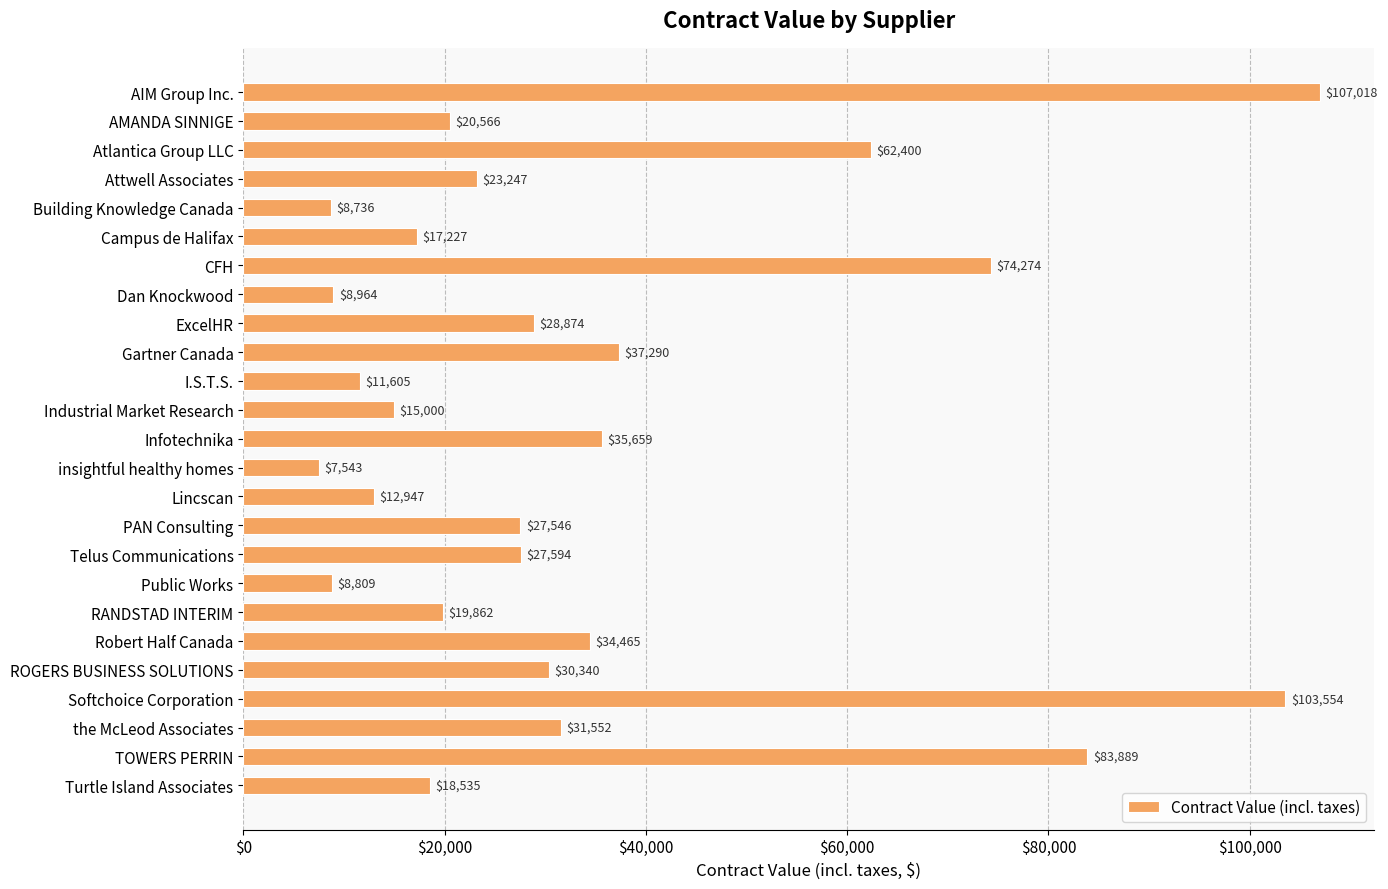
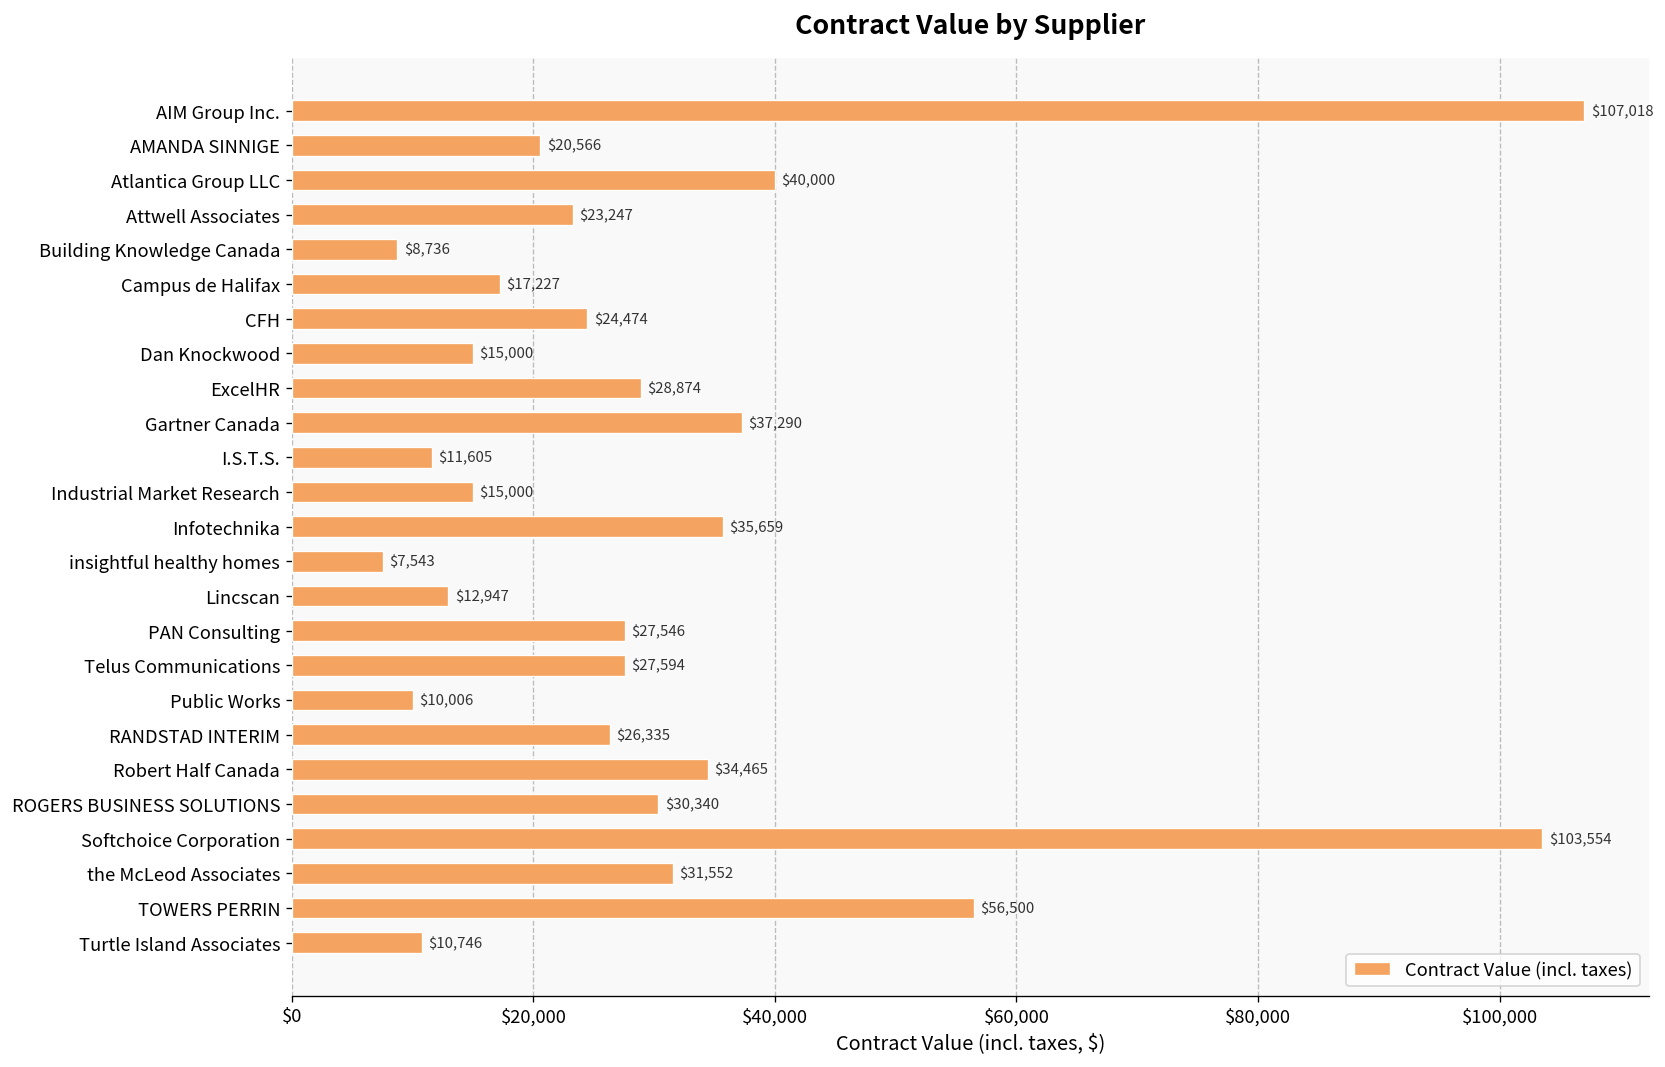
  {
    "AIM Group Inc.": "$107,018",
    "AMANDA SINNIGE": "$20,566",
-   "Atlantica Group LLC": "$62,400",
+   "Atlantica Group LLC": "$40,000",
    "Attwell Associates": "$23,247",
    "Building Knowledge Canada": "$8,736",
    "Campus de Halifax": "$17,227",
-   "CFH": "$74,274",
-   "Dan Knockwood": "$8,964",
+   "CFH": "$24,474",
+   "Dan Knockwood": "$15,000",
    "ExcelHR": "$28,874",
    "Gartner Canada": "$37,290",
    "I.S.T.S.": "$11,605",
    "Industrial Market Research": "$15,000",
    "Infotechnika": "$35,659",
    "insightful healthy homes": "$7,543",
    "Lincscan": "$12,947",
    "PAN Consulting": "$27,546",
    "Telus Communications": "$27,594",
-   "Public Works": "$8,809",
-   "RANDSTAD INTERIM": "$19,862",
+   "Public Works": "$10,006",
+   "RANDSTAD INTERIM": "$26,335",
    "Robert Half Canada": "$34,465",
    "ROGERS BUSINESS SOLUTIONS": "$30,340",
    "Softchoice Corporation": "$103,554",
    "the McLeod Associates": "$31,552",
-   "TOWERS PERRIN": "$83,889",
-   "Turtle Island Associates": "$18,535"
+   "TOWERS PERRIN": "$56,500",
+   "Turtle Island Associates": "$10,746"
  }
